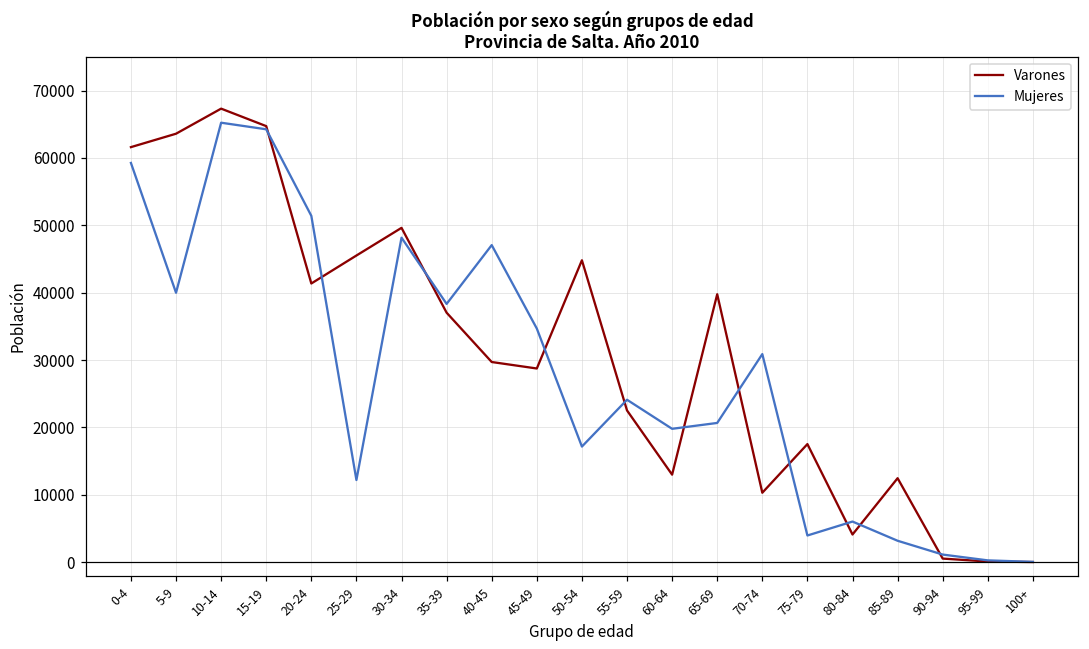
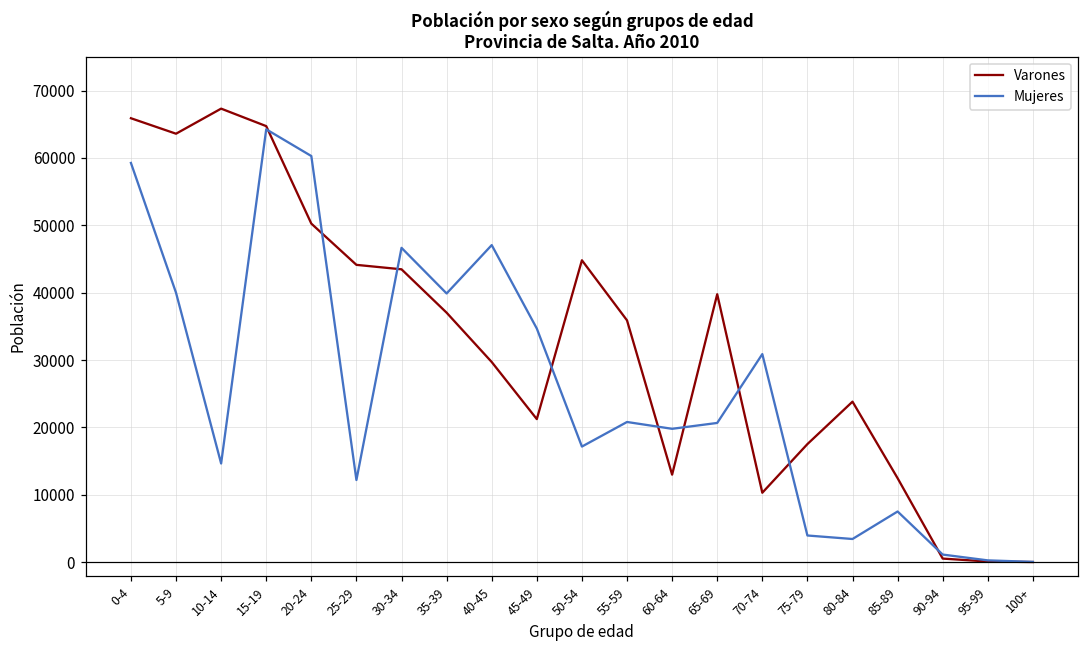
  {
    "Varones": {
-     "0-4": 62000,
+     "0-4": 66000,
      "5-9": 64000,
      "10-14": 67000,
      "15-19": 65000,
-     "20-24": 41000,
-     "25-29": 46000,
-     "30-34": 50000,
+     "20-24": 50000,
+     "25-29": 44000,
+     "30-34": 43000,
      "35-39": 37000,
      "40-45": 30000,
-     "45-49": 29000,
+     "45-49": 21000,
      "50-54": 45000,
-     "55-59": 23000,
+     "55-59": 36000,
      "60-64": 13000,
      "65-69": 40000,
      "70-74": 10000,
      "75-79": 18000,
-     "80-84": 4000,
+     "80-84": 24000,
      "85-89": 12000,
      "90-94": 1000
    },
    "Mujeres": {
      "0-4": 59000,
      "5-9": 40000,
-     "10-14": 65000,
+     "10-14": 15000,
      "15-19": 64000,
-     "20-24": 51000,
+     "20-24": 60000,
      "25-29": 12000,
-     "30-34": 48000,
-     "35-39": 38000,
+     "30-34": 47000,
+     "35-39": 40000,
      "40-45": 47000,
      "45-49": 35000,
      "50-54": 17000,
-     "55-59": 24000,
+     "55-59": 21000,
      "60-64": 20000,
      "65-69": 21000,
      "70-74": 31000,
      "75-79": 4000,
-     "80-84": 6000,
-     "85-89": 3000,
+     "80-84": 3000,
+     "85-89": 8000,
      "90-94": 1000
    }
  }
